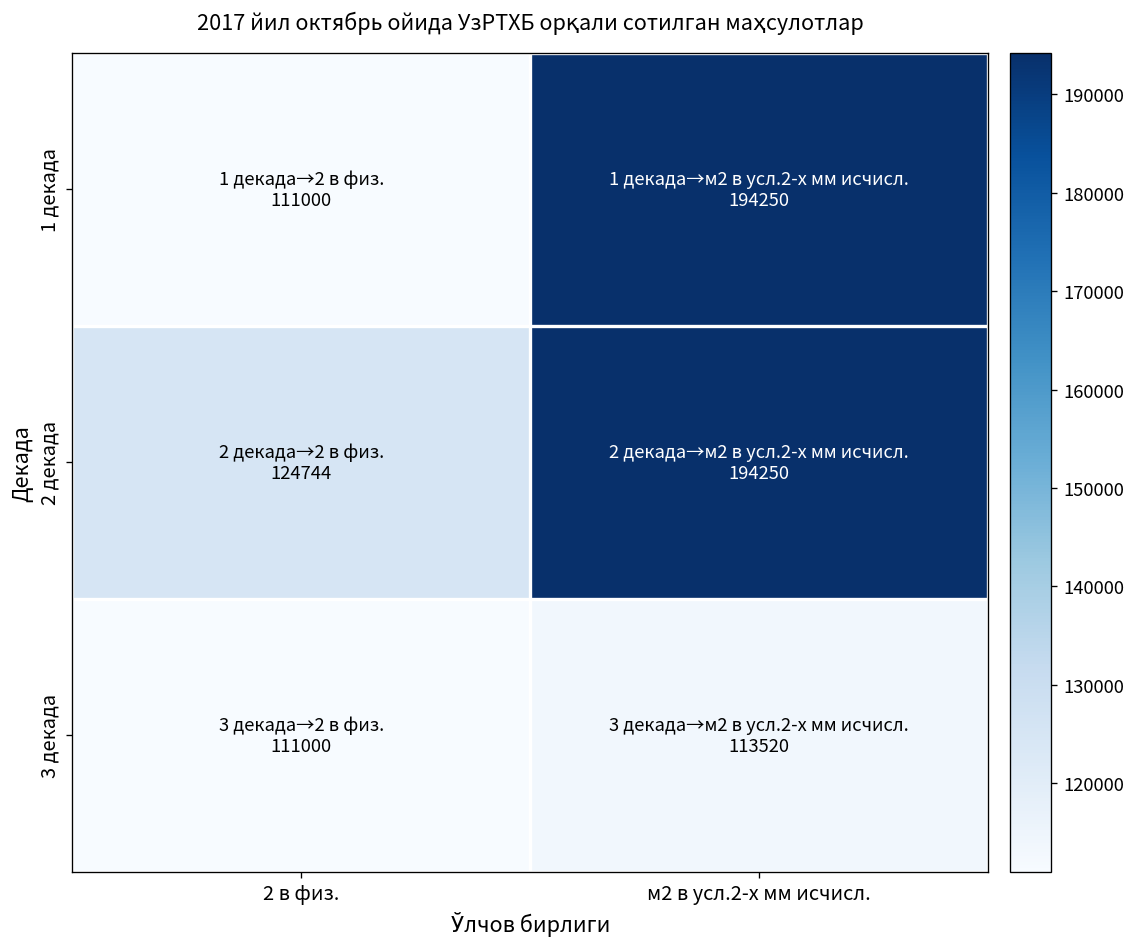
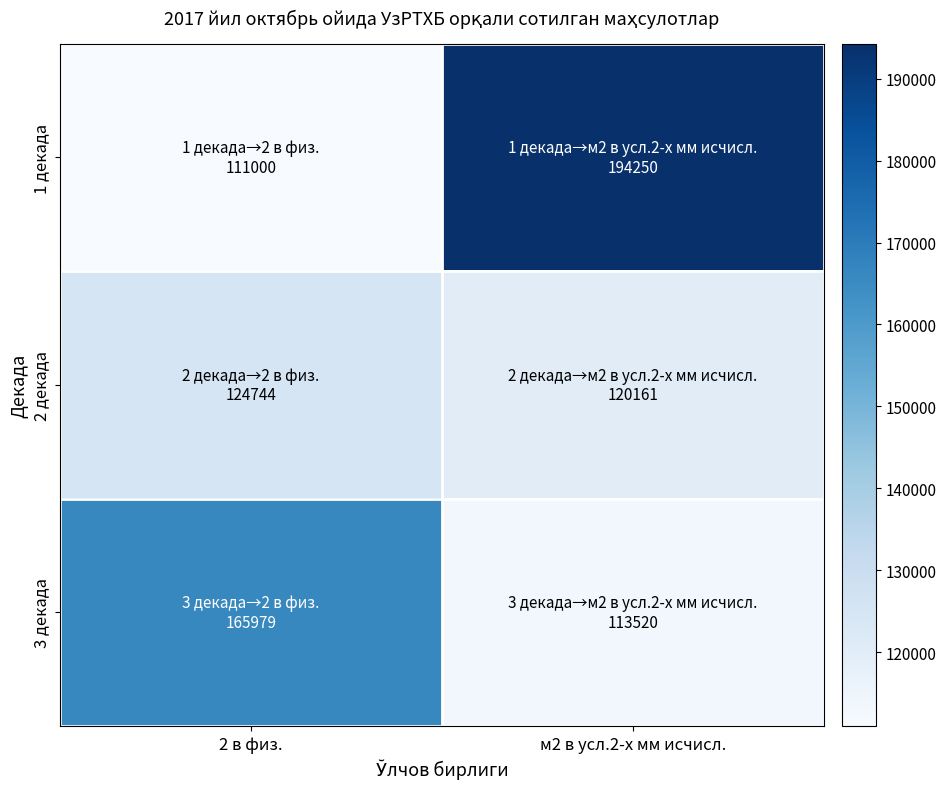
  {
    "2 декада": {
-     "м2 в усл.2-х мм исчисл.": 194250
+     "м2 в усл.2-х мм исчисл.": 120161
    },
    "3 декада": {
-     "2 в физ.": 111000
+     "2 в физ.": 165979
    }
  }
